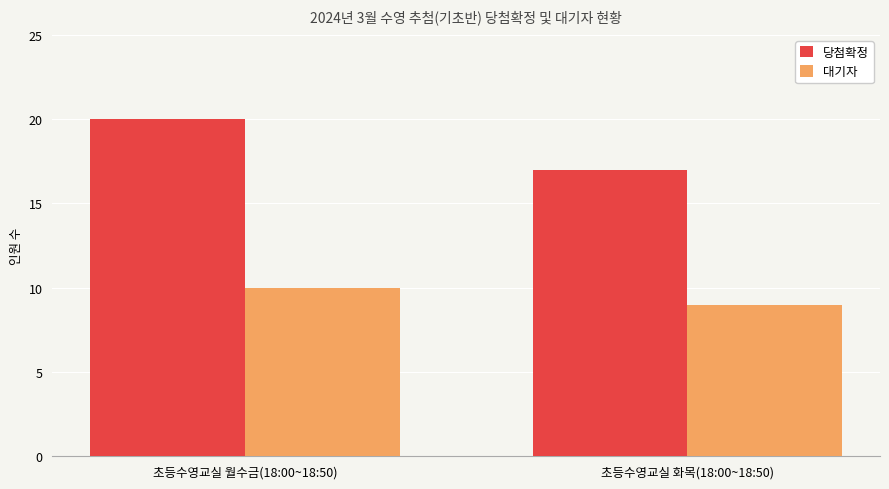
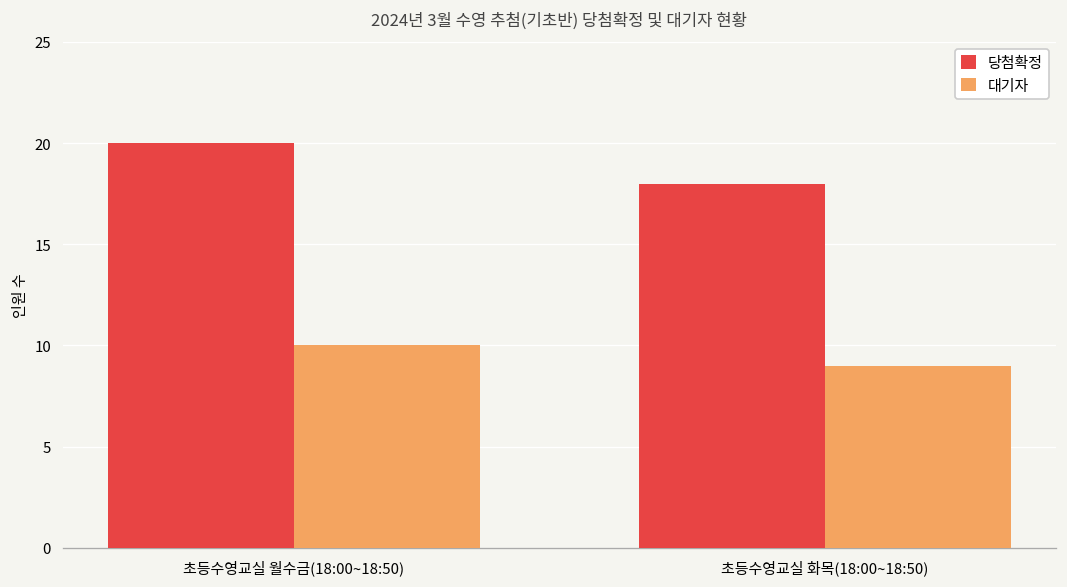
  {
    "당첨확정": {
      "초등수영교실 월수금(18:00~18:50)": 20,
-     "초등수영교실 화목(18:00~18:50)": 17
+     "초등수영교실 화목(18:00~18:50)": 18
    },
    "대기자": {
      "초등수영교실 월수금(18:00~18:50)": 10,
      "초등수영교실 화목(18:00~18:50)": 9
    }
  }
